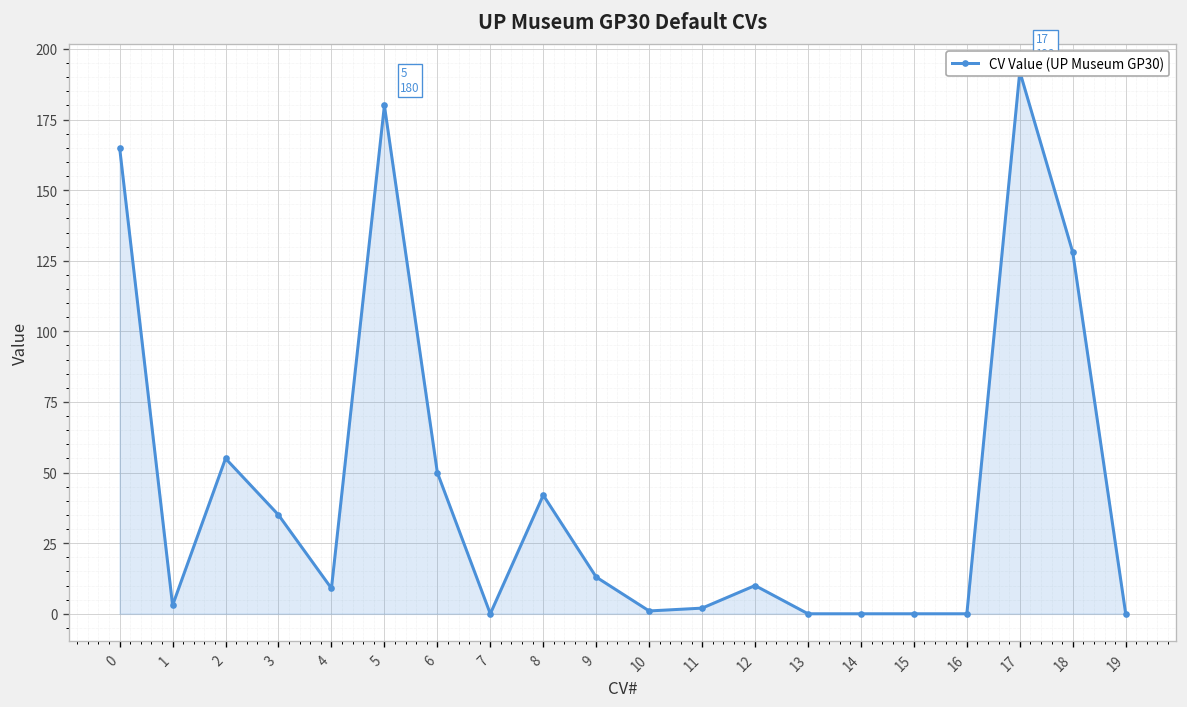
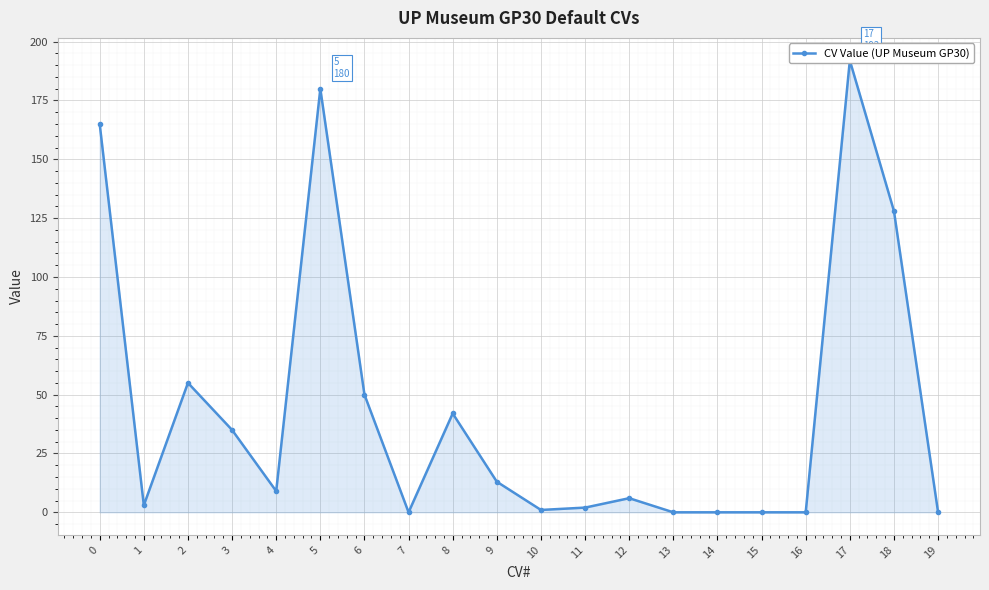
  {
    "0": 165,
    "1": 3,
    "2": 55,
    "3": 35,
    "4": 9,
    "6": 50,
    "7": 0,
    "8": 42,
    "9": 13,
    "10": 1,
    "11": 2,
-   "12": 10,
+   "12": 6,
    "13": 0,
    "14": 0,
    "15": 0,
    "16": 0,
    "18": 128,
    "19": 0
  }
